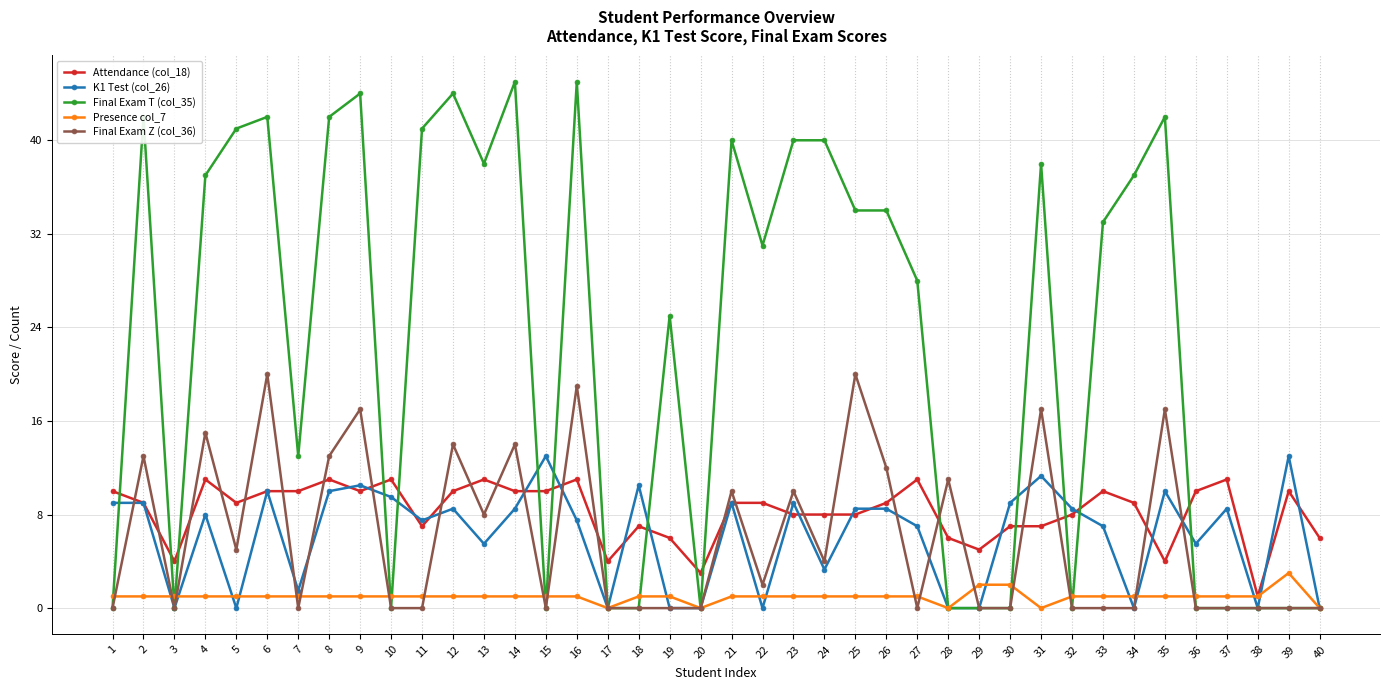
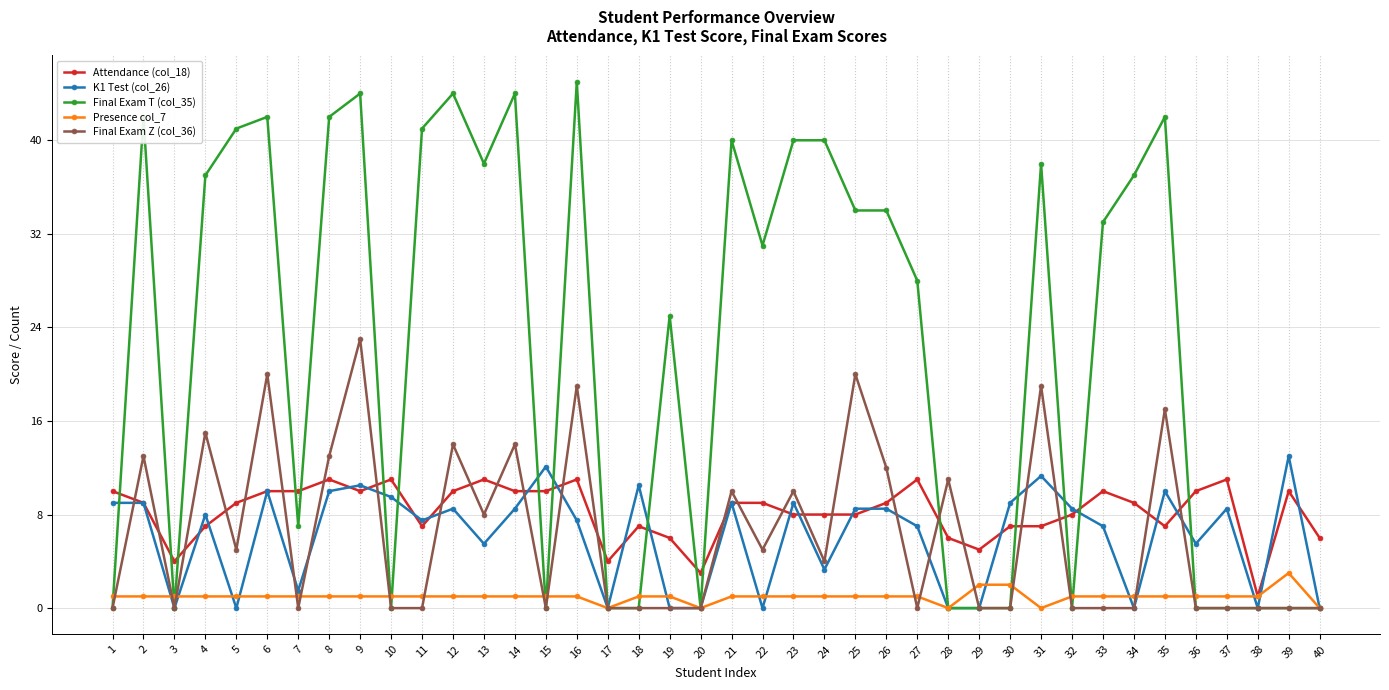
  {
    "Attendance (col_18)": {
      "1": 10,
      "3": 4,
-     "4": 11,
+     "4": 7,
      "5": 9,
      "7": 10,
      "8": 11,
      "9": 10,
      "10": 11,
      "11": 7,
      "12": 10,
      "13": 11,
      "14": 10,
      "15": 10,
      "16": 11,
      "17": 4,
      "18": 7,
      "19": 6,
      "20": 3,
      "22": 9,
      "23": 8,
      "24": 8,
      "25": 8,
      "26": 9,
      "27": 11,
      "28": 6,
      "29": 5,
      "30": 7,
      "31": 7,
      "32": 8,
      "33": 10,
      "34": 9,
-     "35": 4,
+     "35": 7,
      "36": 10,
      "37": 11,
      "39": 10,
      "40": 6
    },
    "K1 Test (col_26)": {
      "1": 9.0,
      "4": 8.0,
      "5": 0.0,
      "7": 1.5,
      "8": 10.0,
      "9": 10.5,
      "10": 9.5,
      "11": 7.5,
      "12": 8.5,
      "13": 5.5,
      "14": 8.5,
-     "15": 13.0,
+     "15": 12.1,
      "16": 7.5,
      "18": 10.5,
      "22": 0.0,
      "23": 9.0,
      "24": 3.3,
      "25": 8.5,
      "26": 8.5,
      "27": 7.0,
      "30": 9.0,
      "31": 11.3,
      "32": 8.5,
      "33": 7.0,
      "35": 10.0,
      "36": 5.5,
      "37": 8.5,
      "39": 13.0
    },
    "Final Exam T (col_35)": {
      "4": 37,
      "5": 41,
      "6": 42,
-     "7": 13,
+     "7": 7,
      "8": 42,
      "9": 44,
      "11": 41,
      "12": 44,
      "13": 38,
-     "14": 45,
+     "14": 44,
      "16": 45,
      "19": 25,
      "21": 40,
      "22": 31,
      "23": 40,
      "24": 40,
      "25": 34,
      "26": 34,
      "27": 28,
      "31": 38,
      "33": 33,
      "34": 37,
      "35": 42
    },
    "Presence col_7": {
      "1": 1.0,
      "2": 1.0,
      "3": 1.0,
      "4": 1.0,
      "5": 1.0,
      "6": 1.0,
      "7": 1.0,
      "8": 1.0,
      "9": 1.0,
      "10": 1.0,
      "11": 1.0,
      "12": 1.0,
      "13": 1.0,
      "14": 1.0,
      "15": 1.0,
      "16": 1.0,
      "18": 1.0,
      "19": 1.0,
      "21": 1.0,
      "22": 1.0,
      "23": 1.0,
      "24": 1.0,
      "25": 1.0,
      "26": 1.0,
      "27": 1.0,
      "29": 2.0,
      "30": 2.0,
      "31": 0.0,
      "32": 1.0,
      "33": 1.0,
      "34": 1.0,
      "35": 1.0,
      "36": 1.0,
      "37": 1.0,
      "39": 3.0
    },
    "Final Exam Z (col_36)": {
      "2": 13,
      "4": 15,
      "5": 5,
      "6": 20,
      "7": 0,
      "8": 13,
-     "9": 17,
+     "9": 23,
      "11": 0,
      "12": 14,
      "13": 8,
      "14": 14,
      "16": 19,
      "21": 10,
-     "22": 2,
+     "22": 5,
      "23": 10,
      "24": 4,
      "25": 20,
      "26": 12,
      "27": 0,
      "28": 11,
-     "31": 17,
+     "31": 19,
      "33": 0,
      "35": 17
    }
  }
